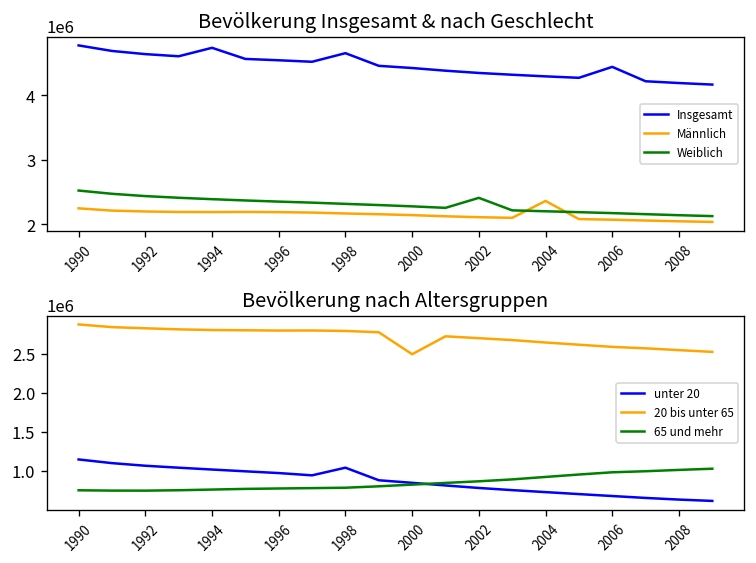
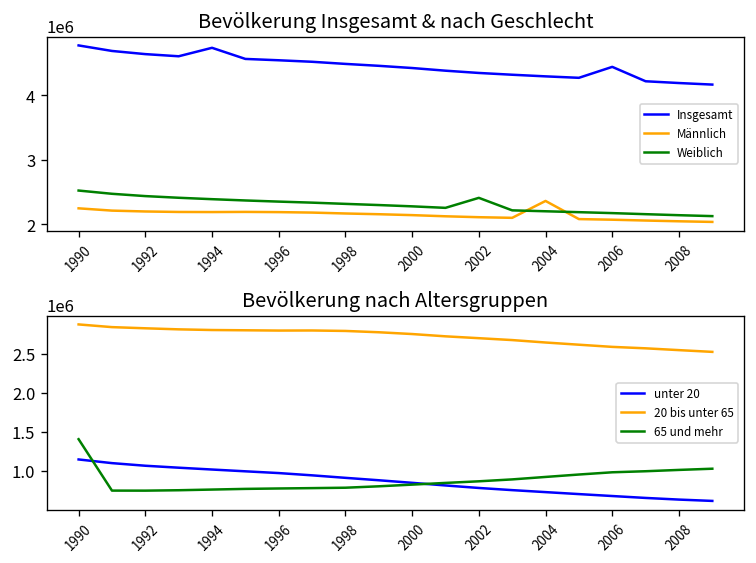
  {
    "Bevölkerung Insgesamt & nach Geschlecht": {
      "Insgesamt": {
        "1990": 4800000,
        "1992": 4600000,
        "1994": 4700000,
        "1996": 4500000,
-       "1998": 4700000,
+       "1998": 4500000,
        "2000": 4400000,
        "2002": 4300000,
        "2004": 4300000,
        "2006": 4400000,
        "2008": 4200000
      },
      "Männlich": {
        "1990": 2300000,
        "1992": 2200000,
        "1994": 2200000,
        "1996": 2200000,
        "1998": 2200000,
        "2000": 2100000,
        "2002": 2100000,
        "2004": 2400000,
        "2006": 2100000,
        "2008": 2000000
      },
      "Weiblich": {
        "1990": 2500000,
        "1992": 2400000,
        "1994": 2400000,
        "1996": 2400000,
        "1998": 2300000,
        "2000": 2300000,
        "2002": 2400000,
        "2004": 2200000,
        "2006": 2200000,
        "2008": 2100000
      }
    },
    "Bevölkerung nach Altersgruppen": {
      "unter 20": {
        "1990": 1100000,
        "1992": 1100000,
        "1994": 1000000,
        "1996": 1000000,
-       "1998": 1000000,
+       "1998": 900000,
        "2002": 800000,
        "2004": 700000,
        "2006": 700000,
        "2008": 600000
      },
      "20 bis unter 65": {
        "1990": 2900000,
        "1992": 2800000,
        "1994": 2800000,
        "1996": 2800000,
        "1998": 2800000,
-       "2000": 2500000,
+       "2000": 2800000,
        "2002": 2700000,
        "2004": 2600000,
        "2006": 2600000,
        "2008": 2500000
      },
      "65 und mehr": {
-       "1990": 800000,
+       "1990": 1400000,
        "1992": 700000,
        "1994": 800000,
        "1996": 800000,
        "1998": 800000,
        "2002": 900000,
        "2004": 900000,
        "2006": 1000000,
        "2008": 1000000
      }
    }
  }
